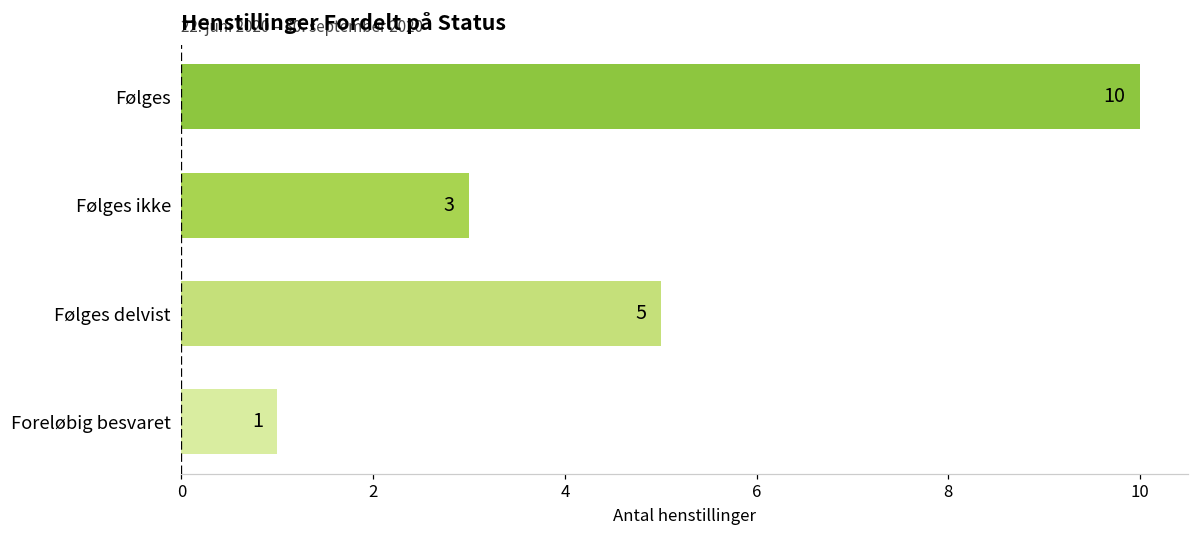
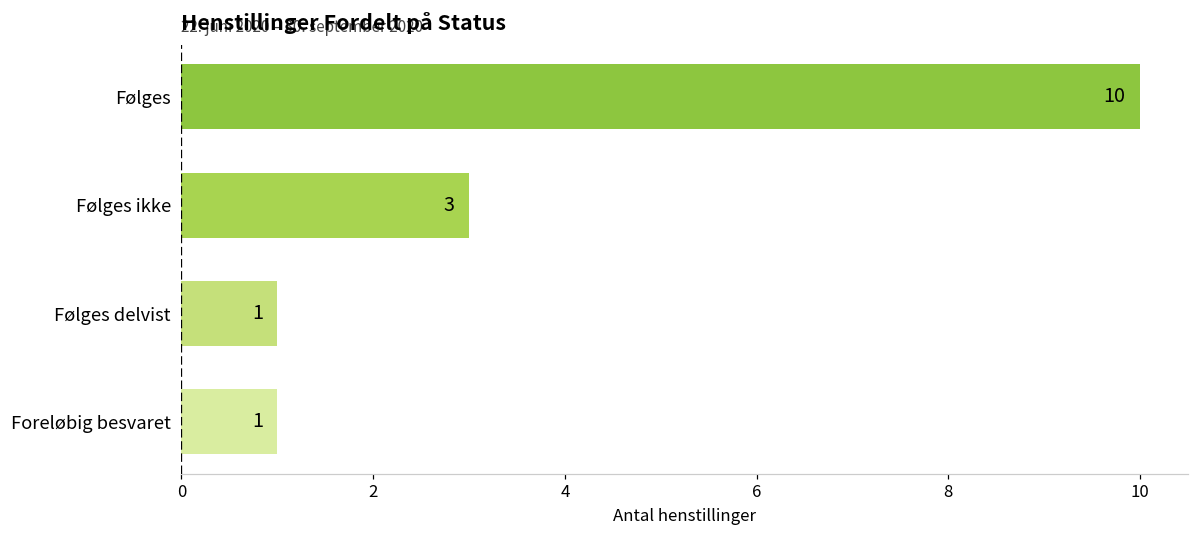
  {
    "Følges": 10,
    "Følges ikke": 3,
-   "Følges delvist": 5,
+   "Følges delvist": 1,
    "Foreløbig besvaret": 1
  }
